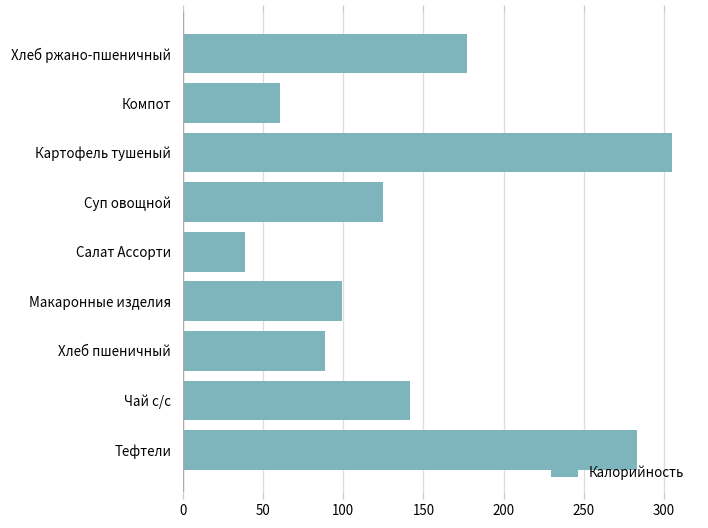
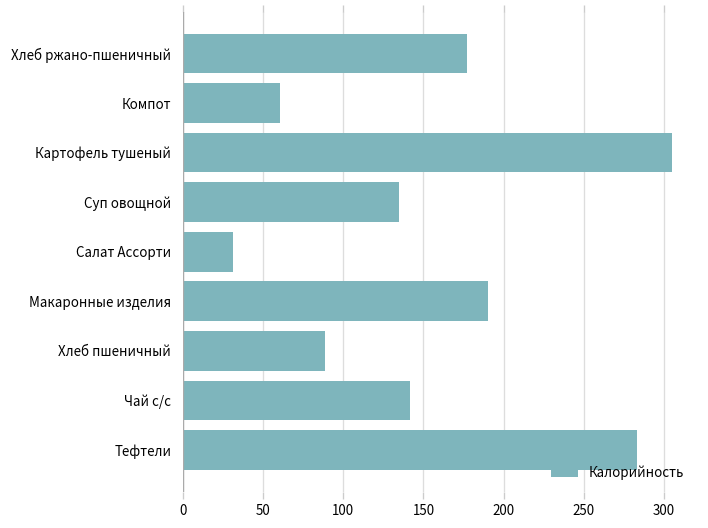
  {
    "Хлеб ржано-пшеничный": 177,
    "Компот": 61,
    "Картофель тушеный": 305,
-   "Суп овощной": 125,
-   "Салат Ассорти": 39,
-   "Макаронные изделия": 99,
+   "Суп овощной": 135,
+   "Салат Ассорти": 31,
+   "Макаронные изделия": 190,
    "Хлеб пшеничный": 89,
    "Чай с/с": 141,
    "Тефтели": 283
  }
